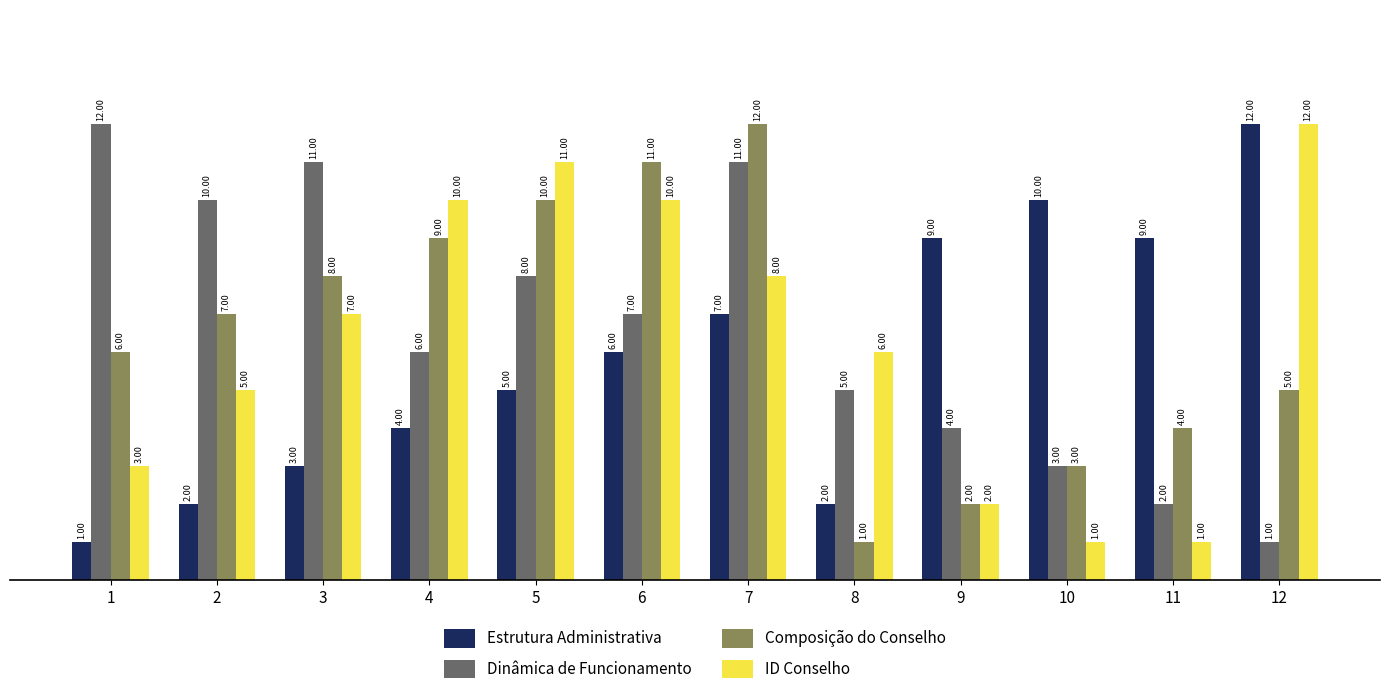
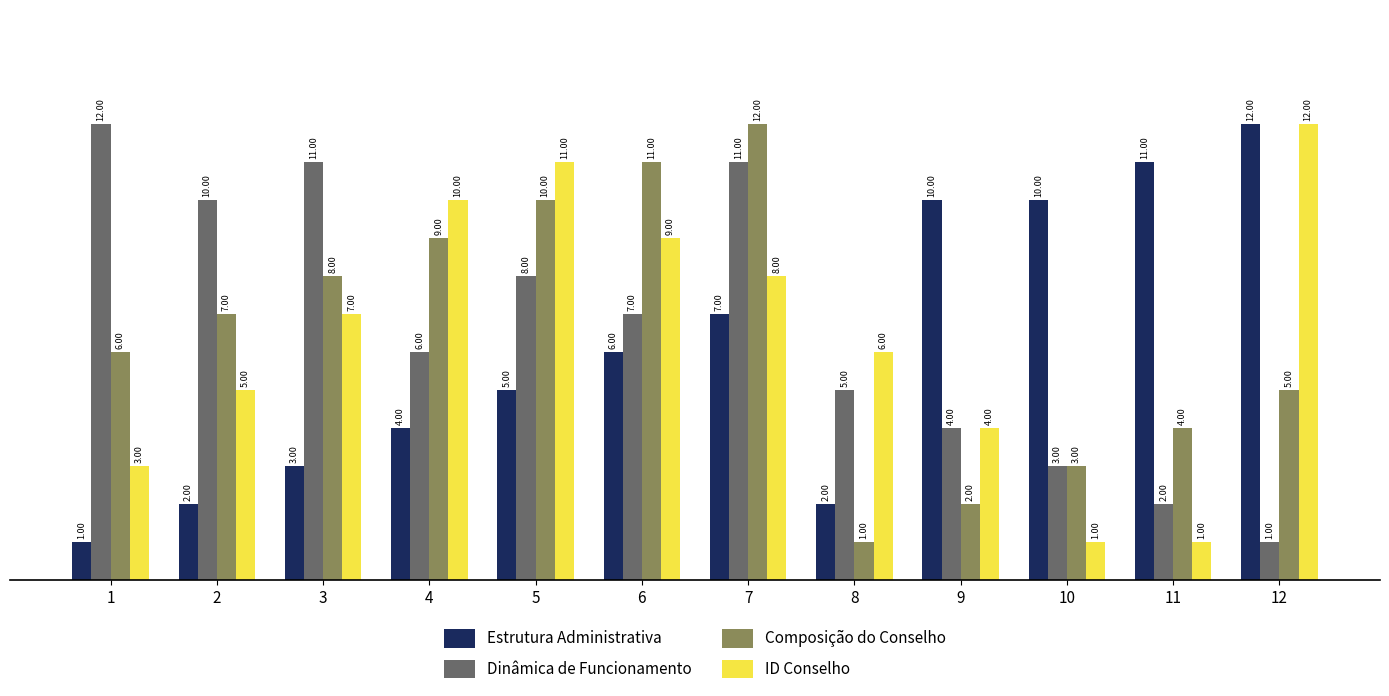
  {
    "Estrutura Administrativa": {
      "1": 1.00,
      "2": 2.00,
      "3": 3.00,
      "4": 4.00,
      "5": 5.00,
      "6": 6.00,
      "7": 7.00,
      "8": 2.00,
-     "9": 9.00,
+     "9": 10.00,
      "10": 10.00,
-     "11": 9.00,
+     "11": 11.00,
      "12": 12.00
    },
    "ID Conselho": {
      "1": 3.00,
      "2": 5.00,
      "3": 7.00,
      "4": 10.00,
      "5": 11.00,
-     "6": 10.00,
+     "6": 9.00,
      "7": 8.00,
      "8": 6.00,
-     "9": 2.00,
+     "9": 4.00,
      "10": 1.00,
      "11": 1.00,
      "12": 12.00
    }
  }
